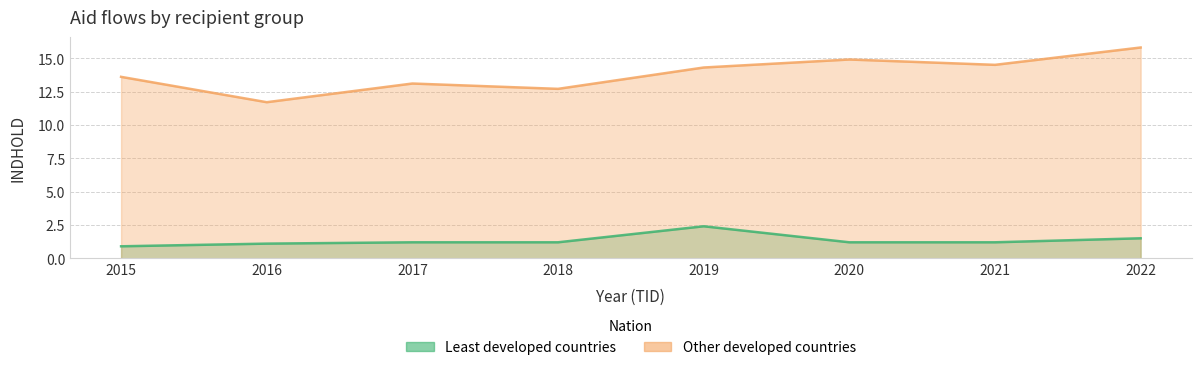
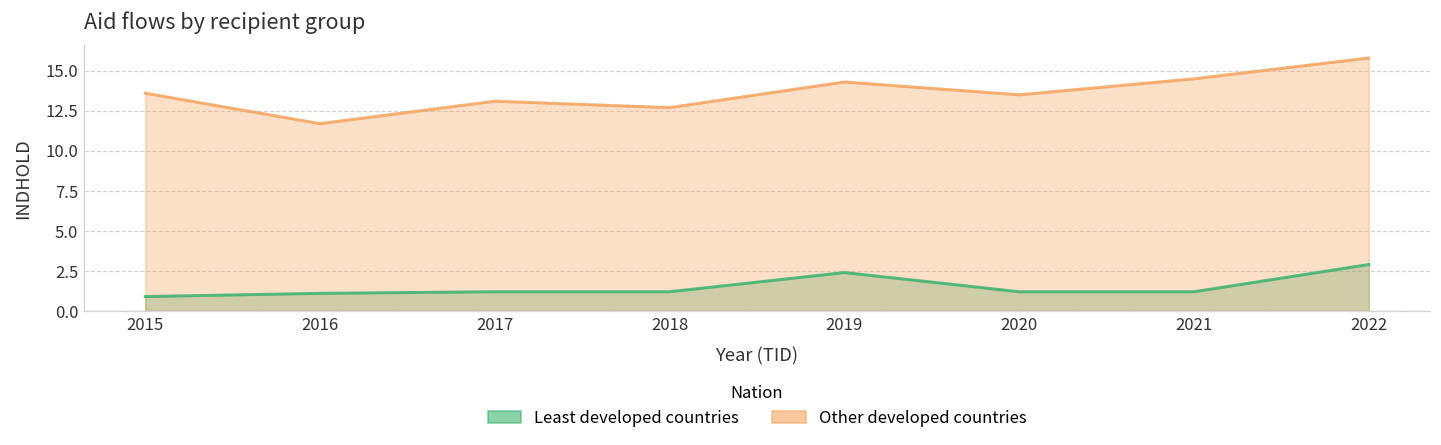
  {
    "Least developed countries": {
      "2015": 0.9,
      "2016": 1.1,
      "2017": 1.2,
      "2018": 1.2,
      "2019": 2.4,
      "2020": 1.2,
      "2021": 1.2,
-     "2022": 1.5
+     "2022": 2.9
    },
    "Other developed countries": {
      "2015": 13.6,
      "2016": 11.7,
      "2017": 13.1,
      "2018": 12.7,
      "2019": 14.3,
-     "2020": 14.9,
+     "2020": 13.5,
      "2021": 14.5,
      "2022": 15.8
    }
  }
